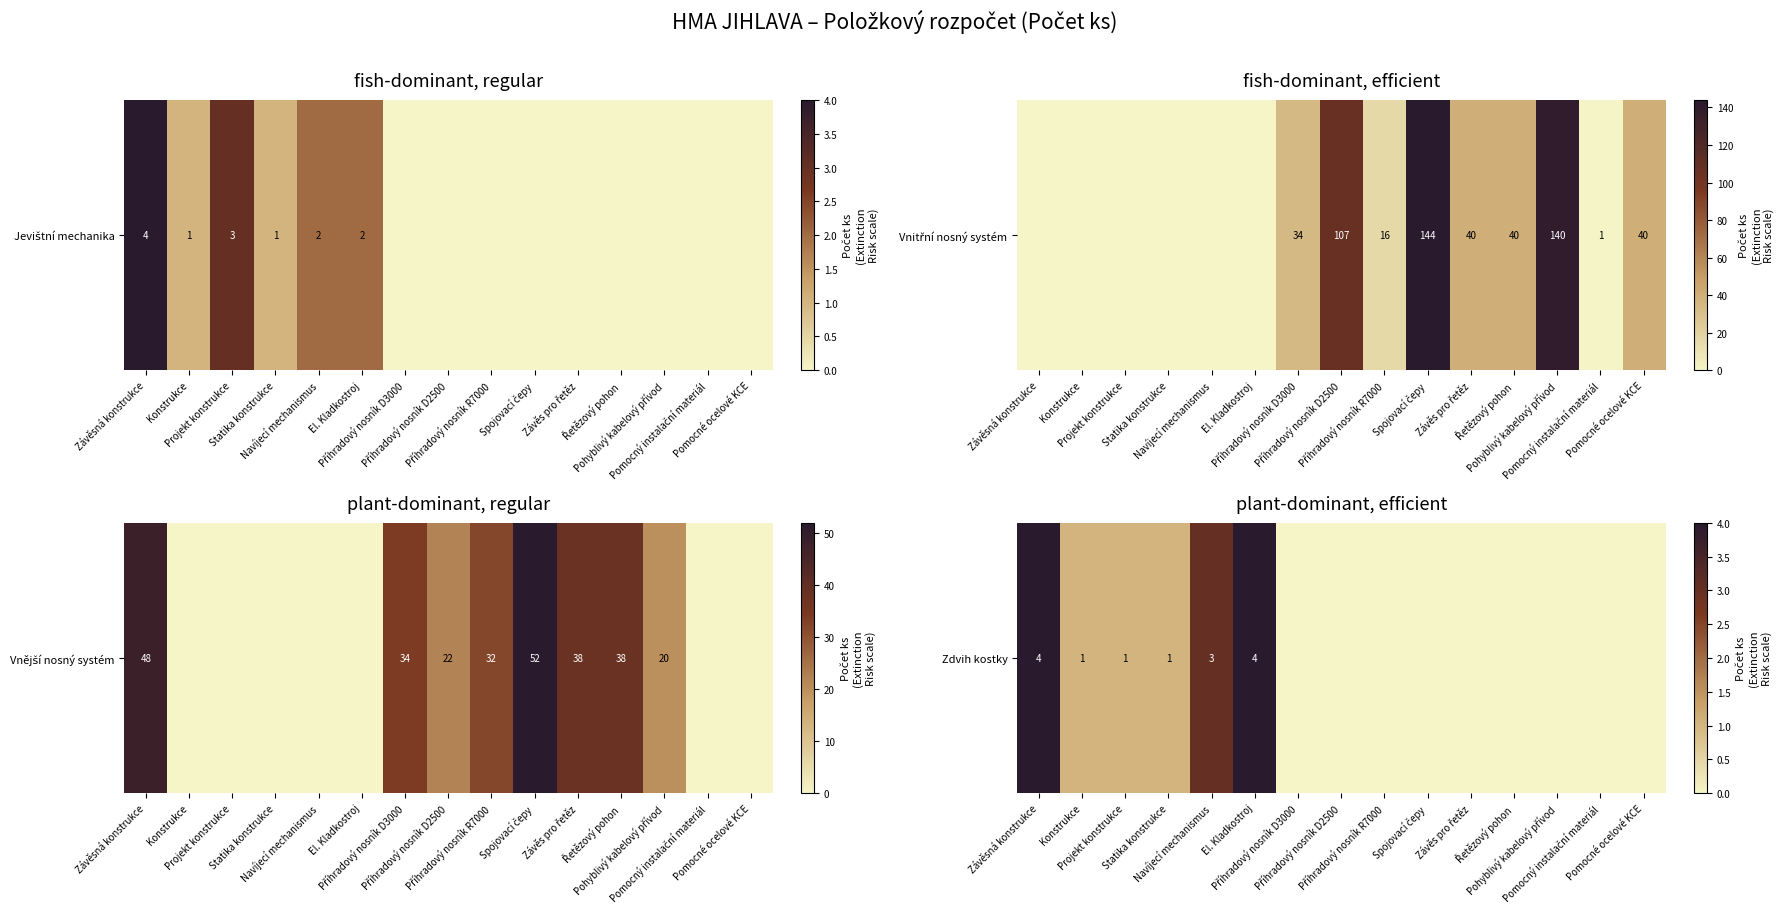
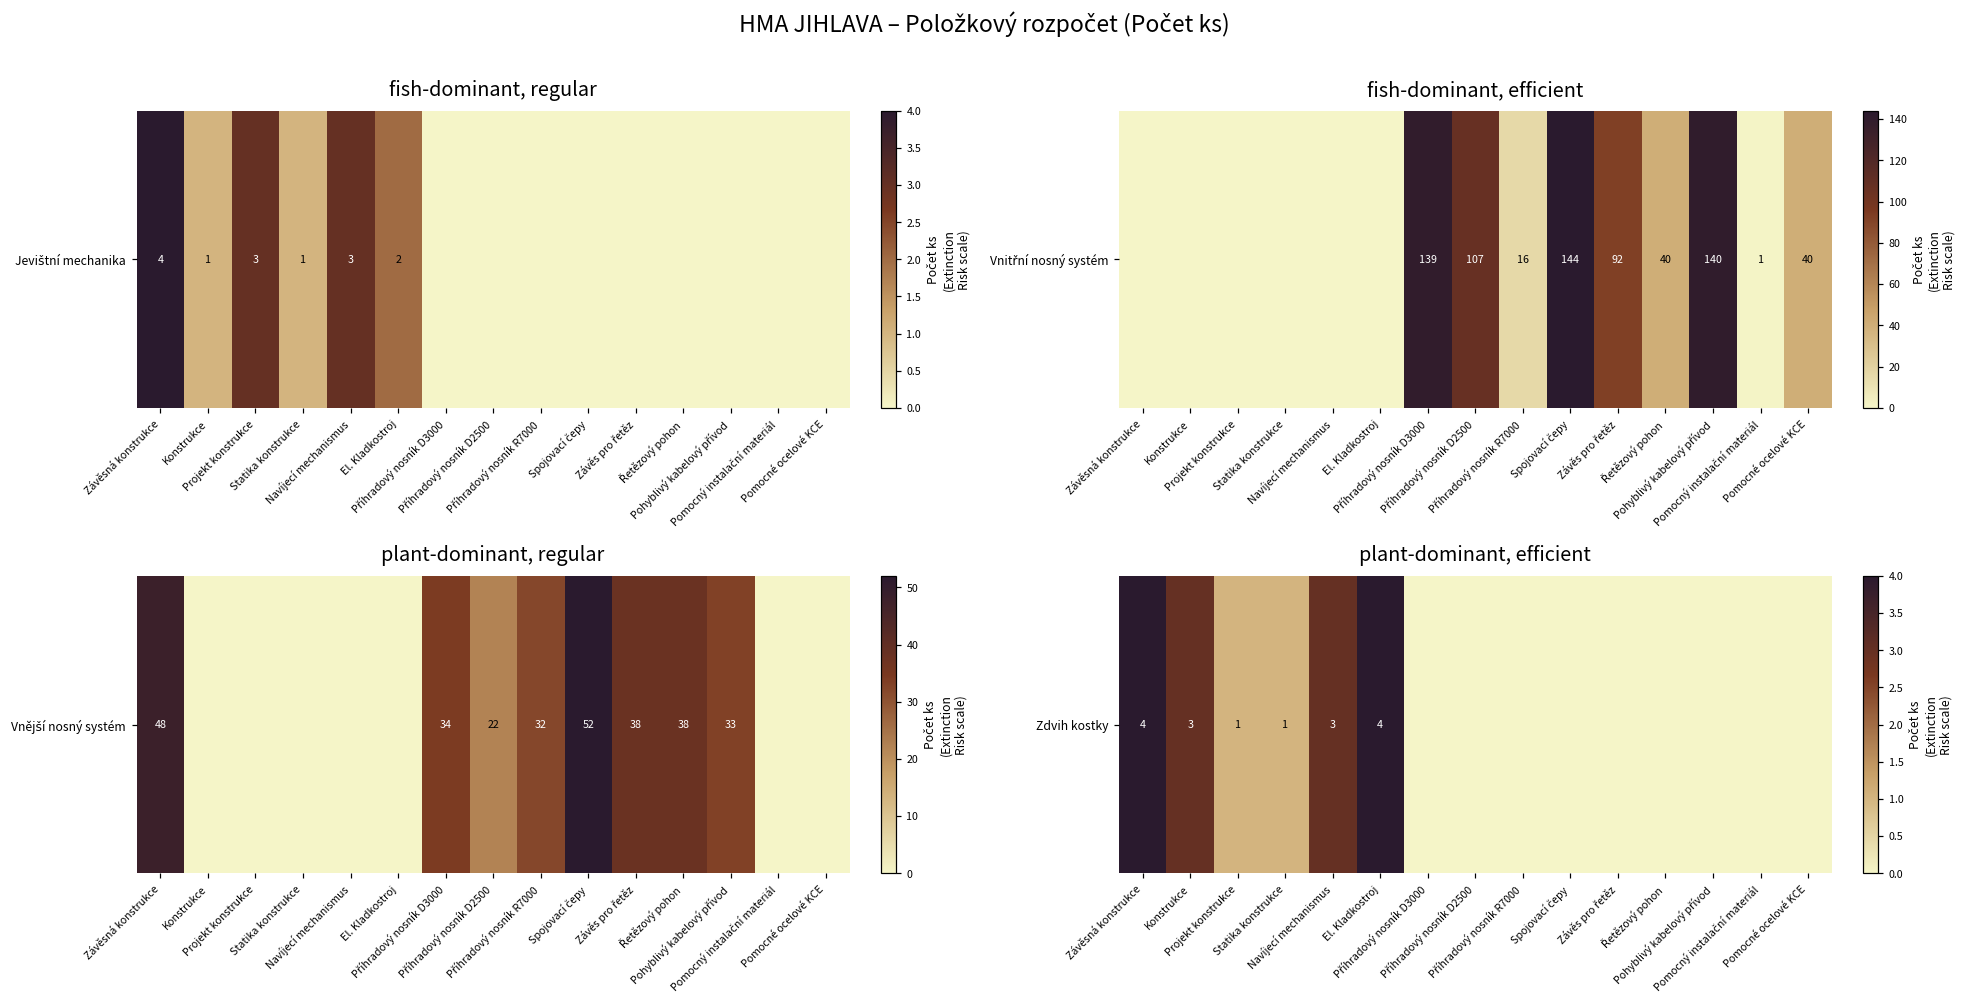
  {
    "fish-dominant, regular": {
      "Jevištní mechanika": {
        "Závěsná konstrukce": 4,
        "Konstrukce": 1,
        "Projekt konstrukce": 3,
        "Statika konstrukce": 1,
-       "Navíjecí mechanismus": 2,
+       "Navíjecí mechanismus": 3,
        "El. Kladkostroj": 2
      }
    },
    "fish-dominant, efficient": {
      "Vnitřní nosný systém": {
-       "Příhradový nosník D3000": 34,
+       "Příhradový nosník D3000": 139,
        "Příhradový nosník D2500": 107,
        "Příhradový nosník R7000": 16,
        "Spojovací čepy": 144,
-       "Závěs pro řetěz": 40,
+       "Závěs pro řetěz": 92,
        "Řetězový pohon": 40,
        "Pohyblivý kabelový přívod": 140,
        "Pomocný instalační materiál": 1,
        "Pomocné ocelové KCE": 40
      }
    },
    "plant-dominant, regular": {
      "Vnější nosný systém": {
        "Závěsná konstrukce": 48,
        "Příhradový nosník D3000": 34,
        "Příhradový nosník D2500": 22,
        "Příhradový nosník R7000": 32,
        "Spojovací čepy": 52,
        "Závěs pro řetěz": 38,
        "Řetězový pohon": 38,
-       "Pohyblivý kabelový přívod": 20
+       "Pohyblivý kabelový přívod": 33
      }
    },
    "plant-dominant, efficient": {
      "Zdvih kostky": {
        "Závěsná konstrukce": 4,
-       "Konstrukce": 1,
+       "Konstrukce": 3,
        "Projekt konstrukce": 1,
        "Statika konstrukce": 1,
        "Navíjecí mechanismus": 3,
        "El. Kladkostroj": 4
      }
    }
  }
